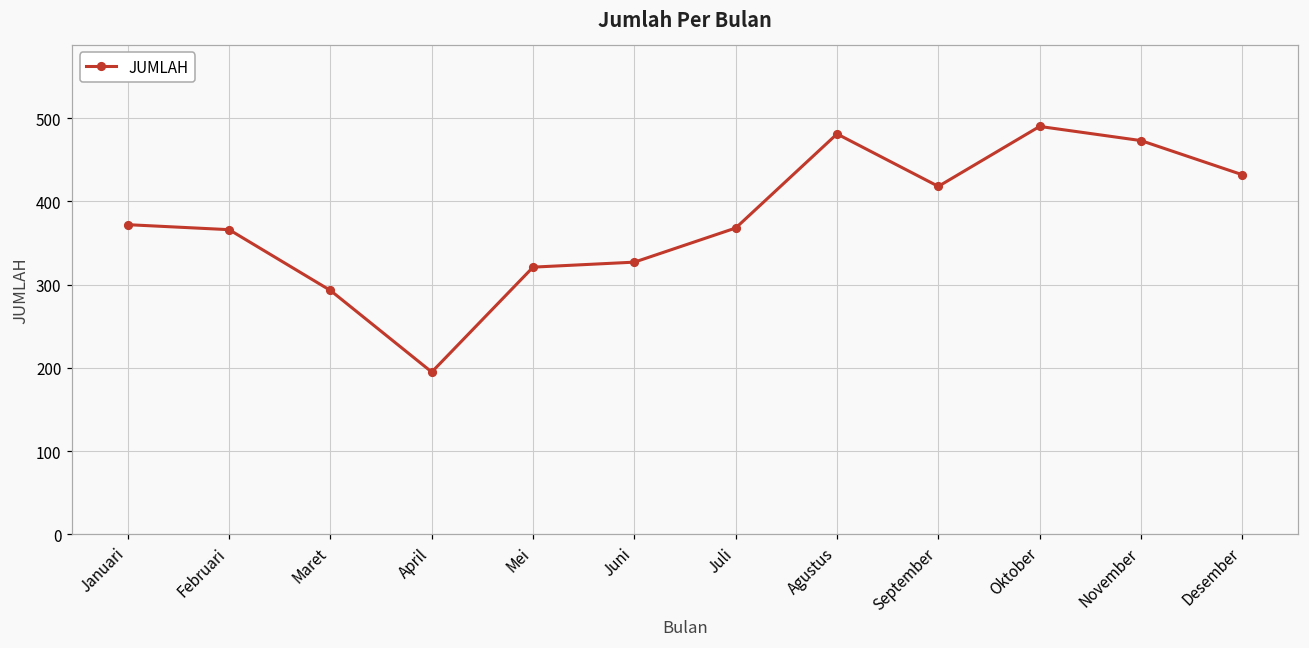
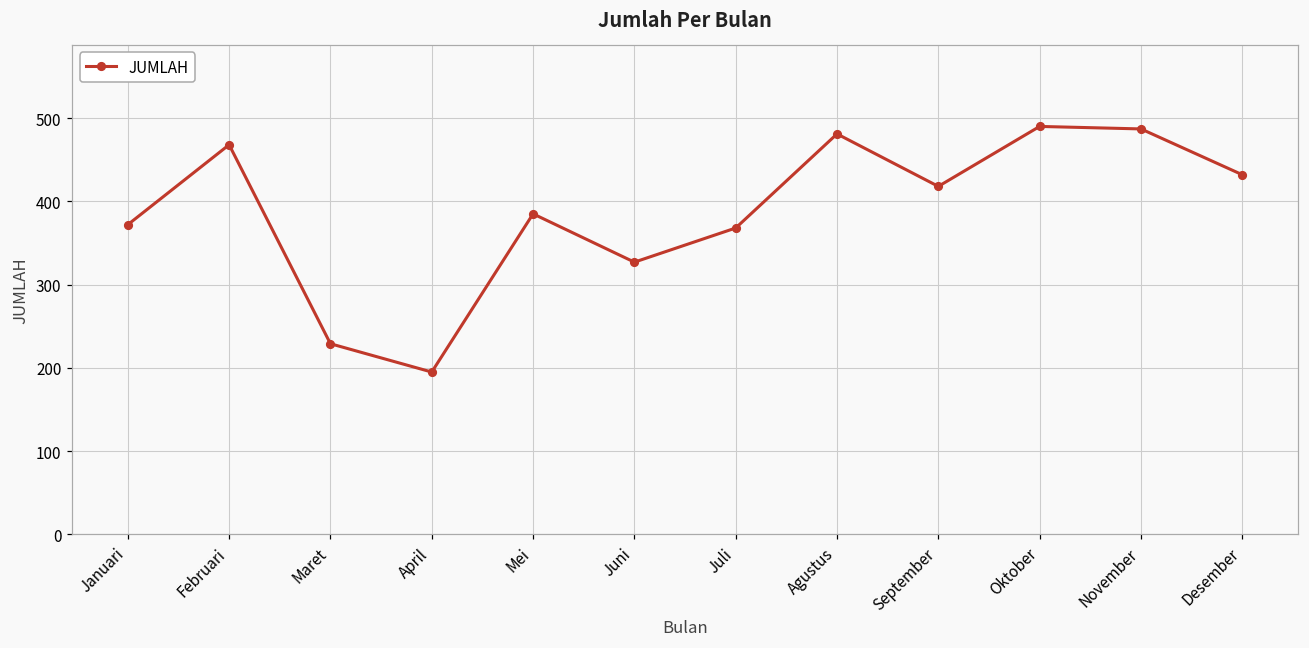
  {
    "Januari": 370,
-   "Februari": 370,
-   "Maret": 290,
+   "Februari": 470,
+   "Maret": 230,
    "April": 200,
-   "Mei": 320,
+   "Mei": 390,
    "Juni": 330,
    "Juli": 370,
    "Agustus": 480,
    "September": 420,
    "Oktober": 490,
-   "November": 470,
+   "November": 490,
    "Desember": 430
  }
